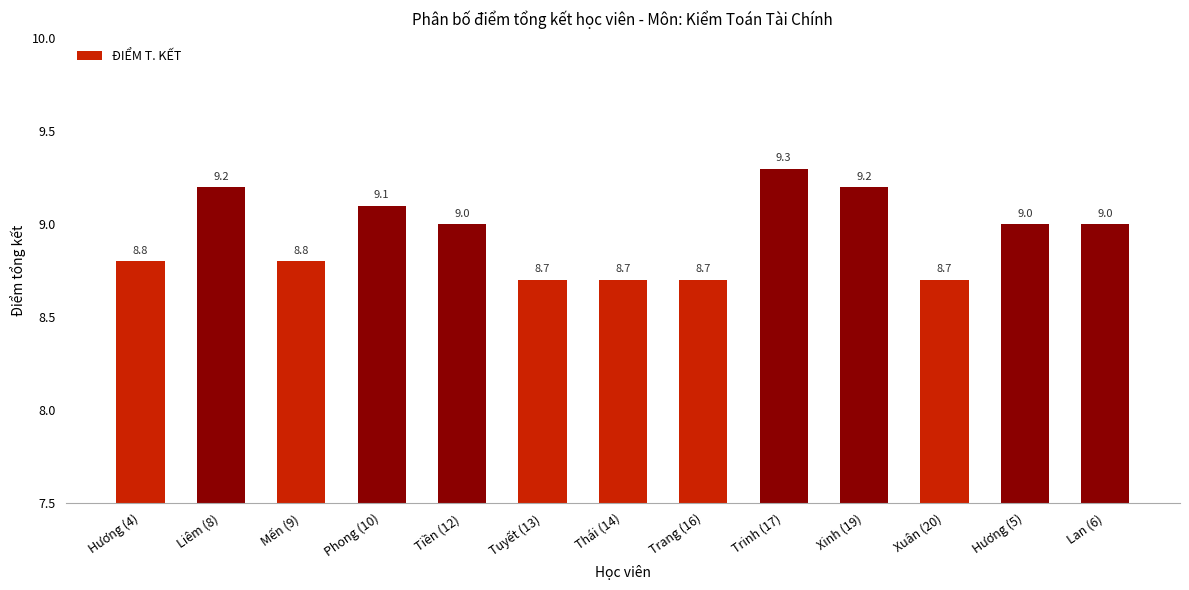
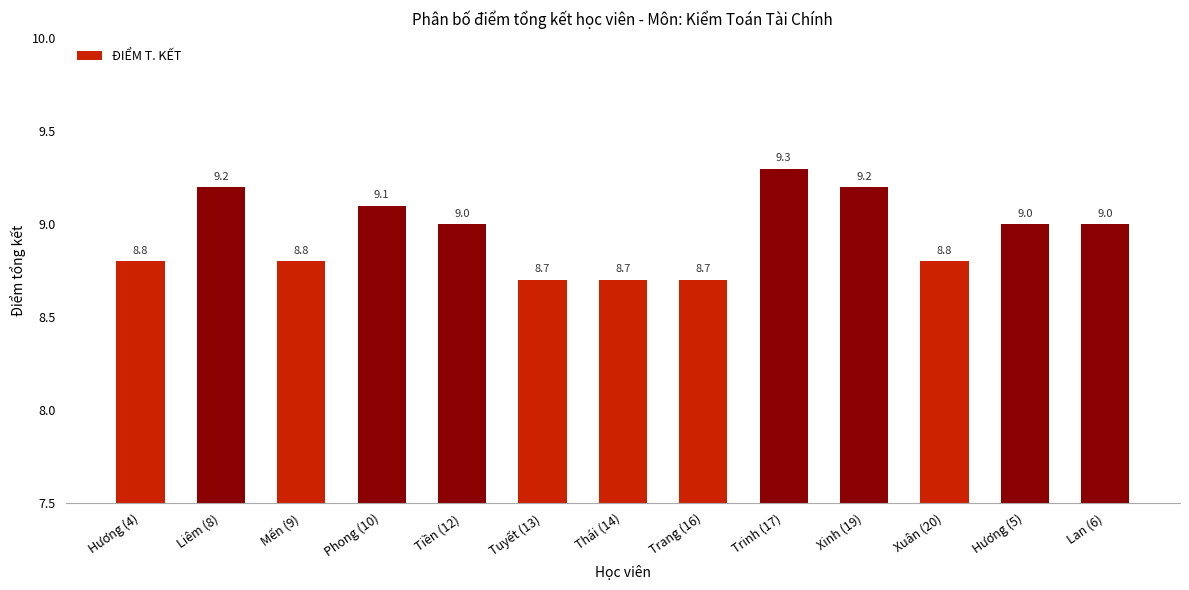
  {
    "Hương (4)": 8.8,
    "Liêm (8)": 9.2,
    "Mến (9)": 8.8,
    "Phong (10)": 9.1,
    "Tiền (12)": 9.0,
    "Tuyết (13)": 8.7,
    "Thái (14)": 8.7,
    "Trang (16)": 8.7,
    "Trinh (17)": 9.3,
    "Xinh (19)": 9.2,
-   "Xuân (20)": 8.7,
+   "Xuân (20)": 8.8,
    "Hương (5)": 9.0,
    "Lan (6)": 9.0
  }
